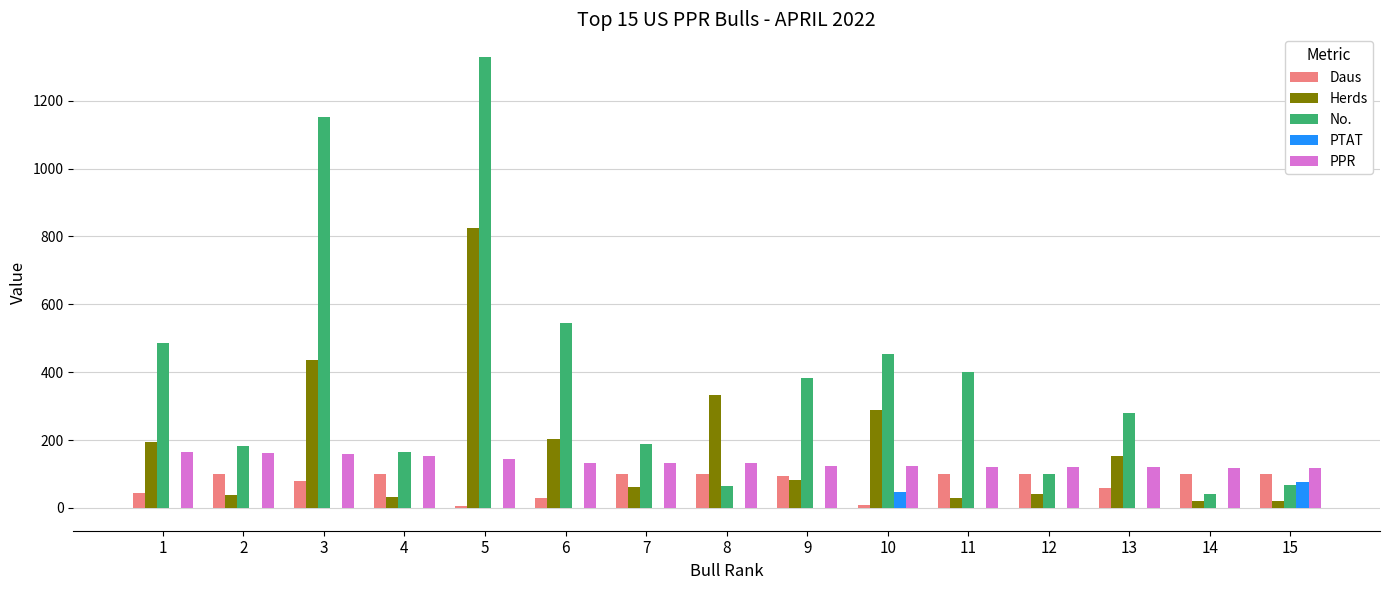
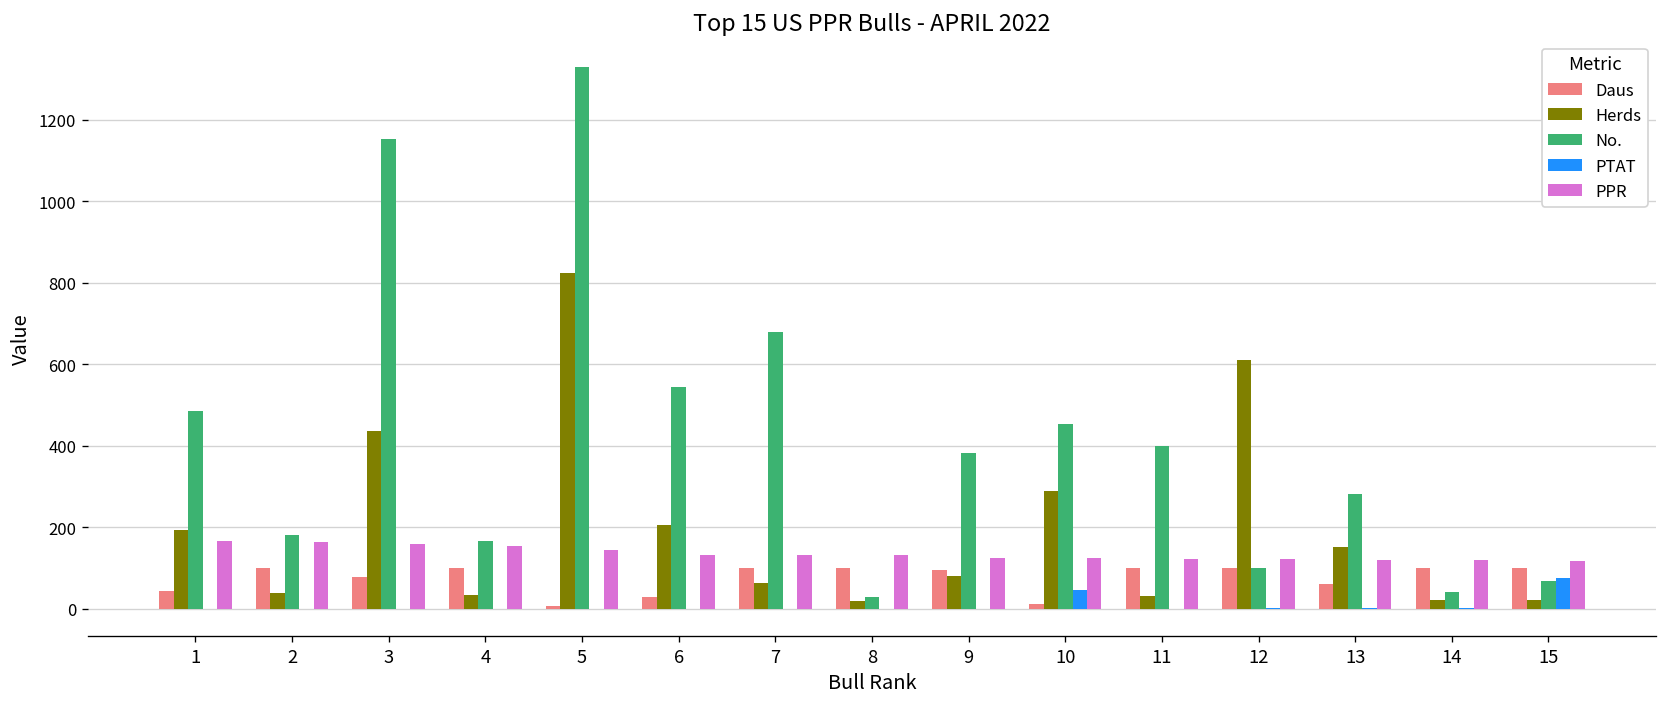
  {
    "Daus": {
      "1": 40,
      "2": 100,
      "3": 80,
      "4": 100,
      "6": 30,
      "7": 100,
      "8": 100,
      "9": 90,
      "10": 10,
      "11": 100,
      "12": 100,
      "13": 60,
      "14": 100,
      "15": 100
    },
    "Herds": {
      "1": 190,
      "2": 40,
      "3": 440,
      "4": 30,
      "5": 830,
      "6": 200,
      "7": 60,
-     "8": 330,
+     "8": 20,
      "9": 80,
      "10": 290,
      "11": 30,
-     "12": 40,
+     "12": 610,
      "13": 150,
      "14": 20,
      "15": 20
    },
    "No.": {
      "1": 490,
      "2": 180,
      "3": 1150,
      "4": 170,
      "5": 1330,
      "6": 550,
-     "7": 190,
-     "8": 70,
+     "7": 680,
+     "8": 30,
      "9": 380,
      "10": 450,
      "11": 400,
      "12": 100,
      "13": 280,
      "14": 40,
      "15": 70
    },
    "PTAT": {
      "9": 0,
      "10": 50,
      "15": 80
    },
    "PPR": {
      "1": 170,
      "2": 160,
      "3": 160,
      "4": 150,
      "5": 140,
      "6": 130,
      "7": 130,
      "8": 130,
      "9": 130,
      "10": 120,
      "11": 120,
      "12": 120,
      "13": 120,
      "14": 120,
      "15": 120
    }
  }
